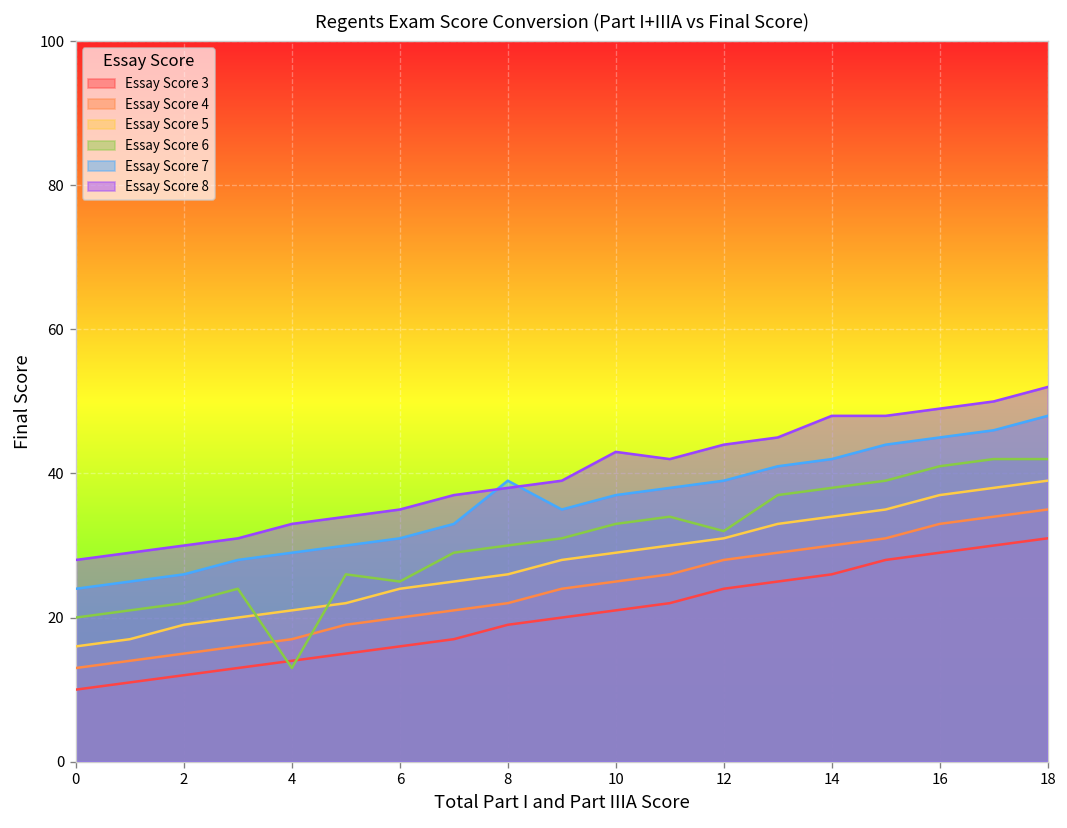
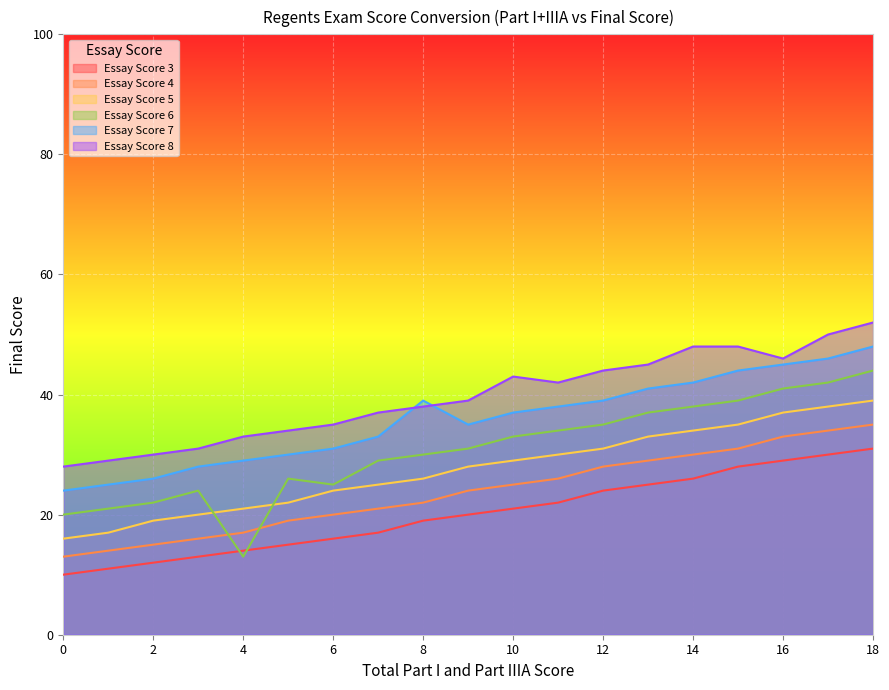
  {
    "Essay Score 6": {
      "0": 20,
      "2": 22,
      "4": 13,
      "6": 25,
      "8": 30,
      "10": 33,
-     "12": 32,
+     "12": 35,
      "14": 38,
      "16": 41,
-     "18": 42
+     "18": 44
    },
    "Essay Score 7": {
      "0": 24,
      "2": 26,
      "4": 29,
      "6": 31,
      "8": 39,
      "10": 37,
      "12": 39,
      "14": 42,
      "16": 45,
      "18": 48
    },
    "Essay Score 8": {
      "0": 28,
      "2": 30,
      "4": 33,
      "6": 35,
      "8": 38,
      "10": 43,
      "12": 44,
      "14": 48,
-     "16": 49,
+     "16": 46,
      "18": 52
    }
  }
